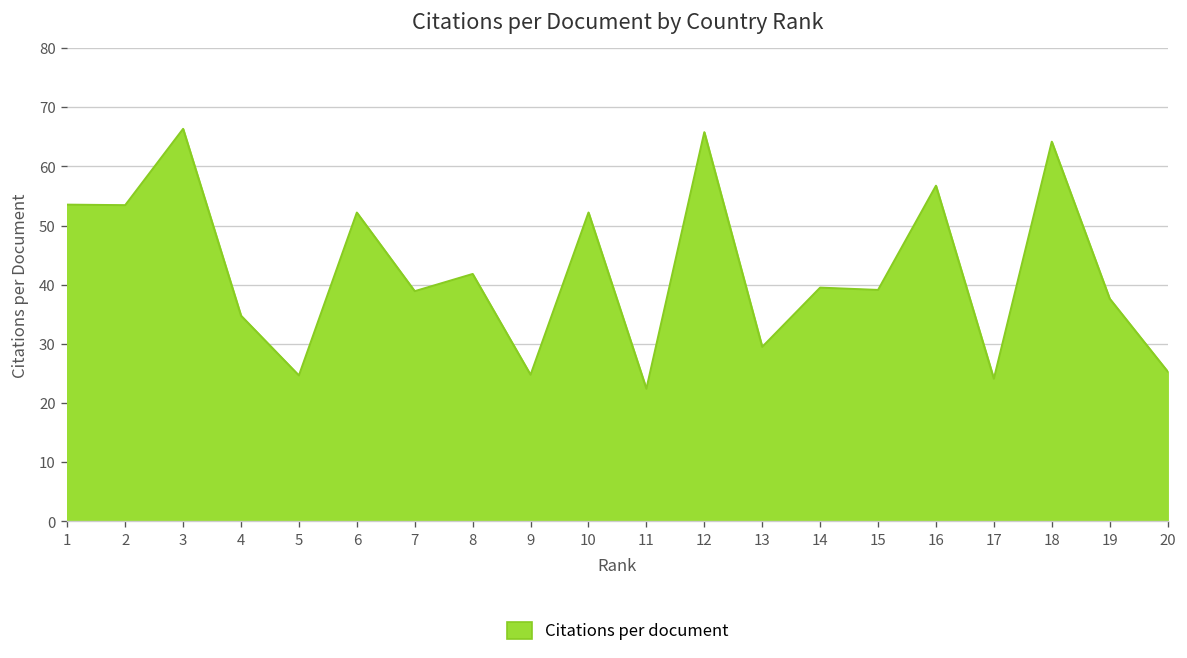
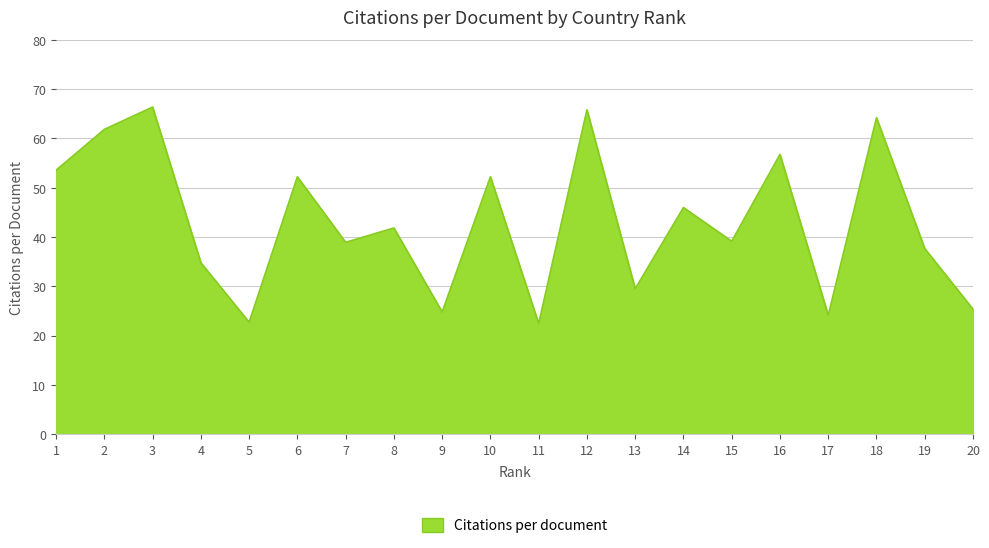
  {
    "1": 54,
-   "2": 53,
+   "2": 62,
    "3": 66,
    "4": 35,
-   "5": 25,
+   "5": 23,
    "6": 52,
    "7": 39,
    "8": 42,
    "9": 25,
    "10": 52,
    "11": 22,
    "12": 66,
    "13": 30,
-   "14": 40,
+   "14": 46,
    "15": 39,
    "16": 57,
    "17": 24,
    "18": 64,
    "19": 38,
    "20": 25
  }
